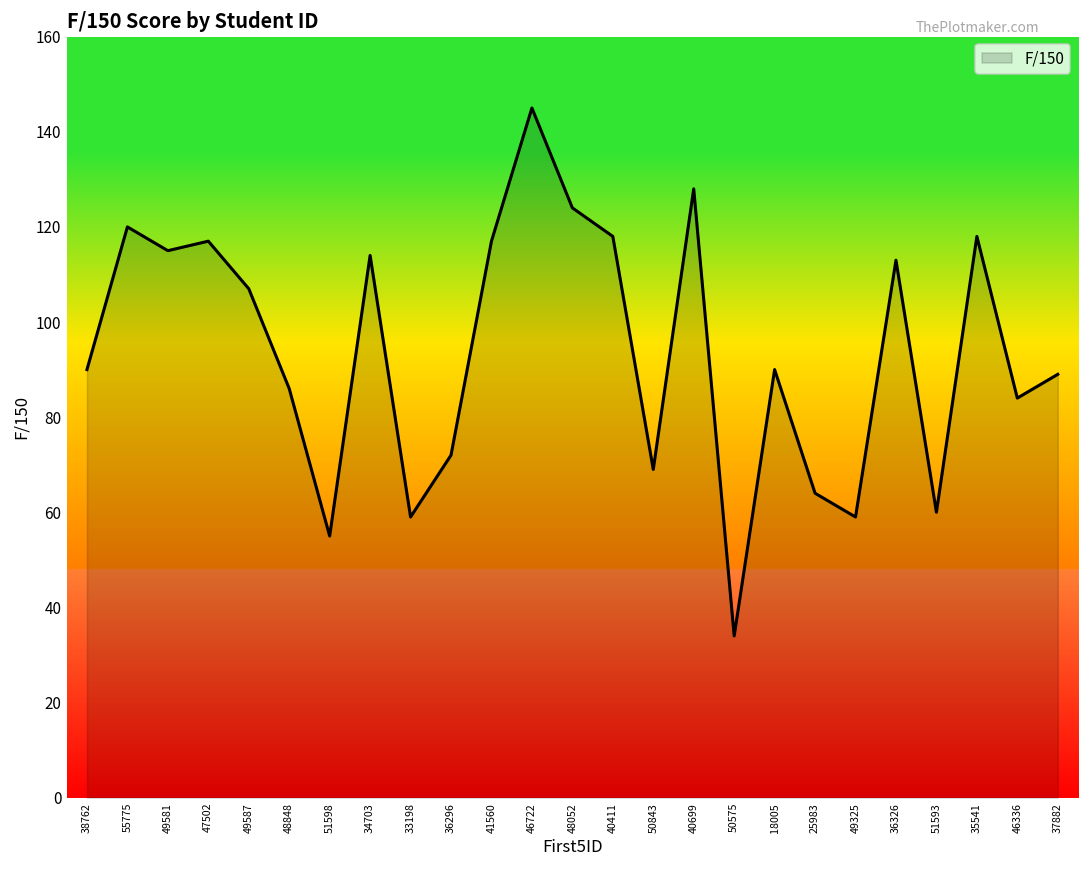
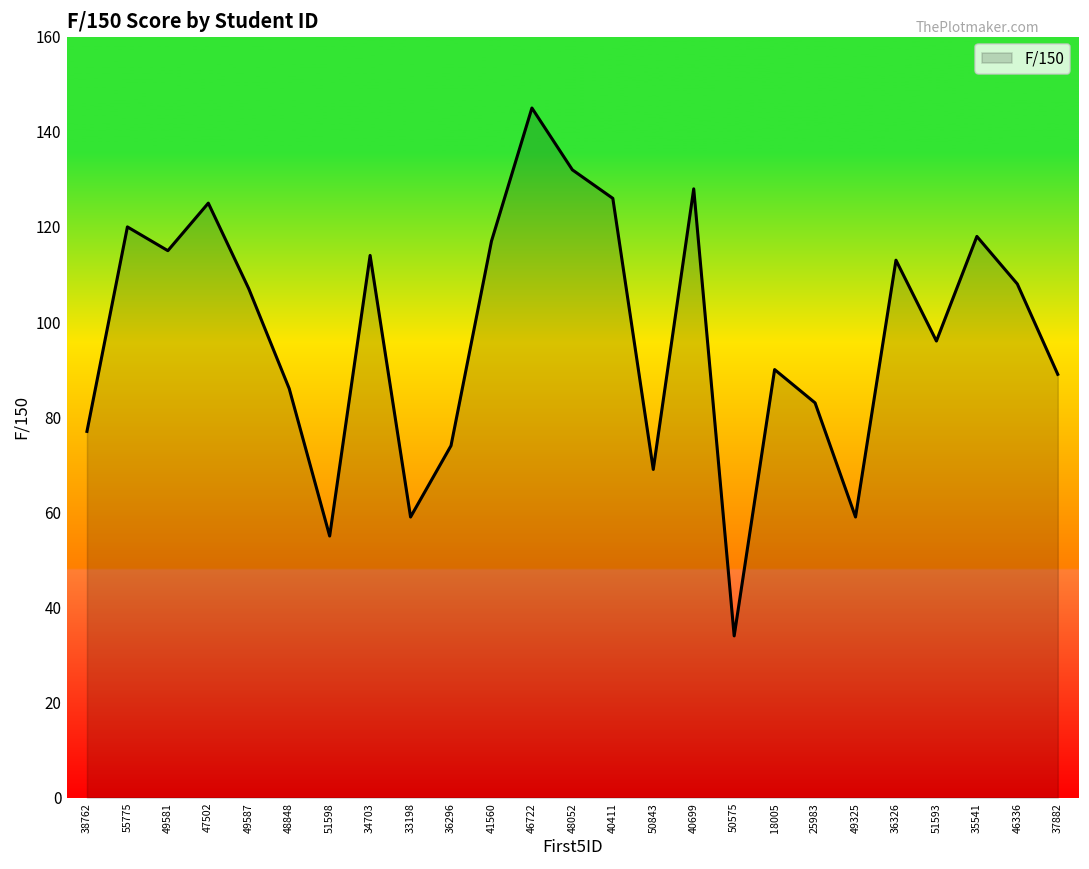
  {
-   "38762": 90,
+   "38762": 77,
    "55775": 120,
    "49581": 115,
-   "47502": 117,
+   "47502": 125,
    "49587": 107,
    "48848": 86,
    "51598": 55,
    "34703": 114,
    "33198": 59,
-   "36296": 72,
+   "36296": 74,
    "41560": 117,
    "46722": 145,
-   "48052": 124,
-   "40411": 118,
+   "48052": 132,
+   "40411": 126,
    "50843": 69,
    "40699": 128,
    "50575": 34,
    "18005": 90,
-   "25983": 64,
+   "25983": 83,
    "49325": 59,
    "36326": 113,
-   "51593": 60,
+   "51593": 96,
    "35541": 118,
-   "46336": 84,
+   "46336": 108,
    "37882": 89
  }
